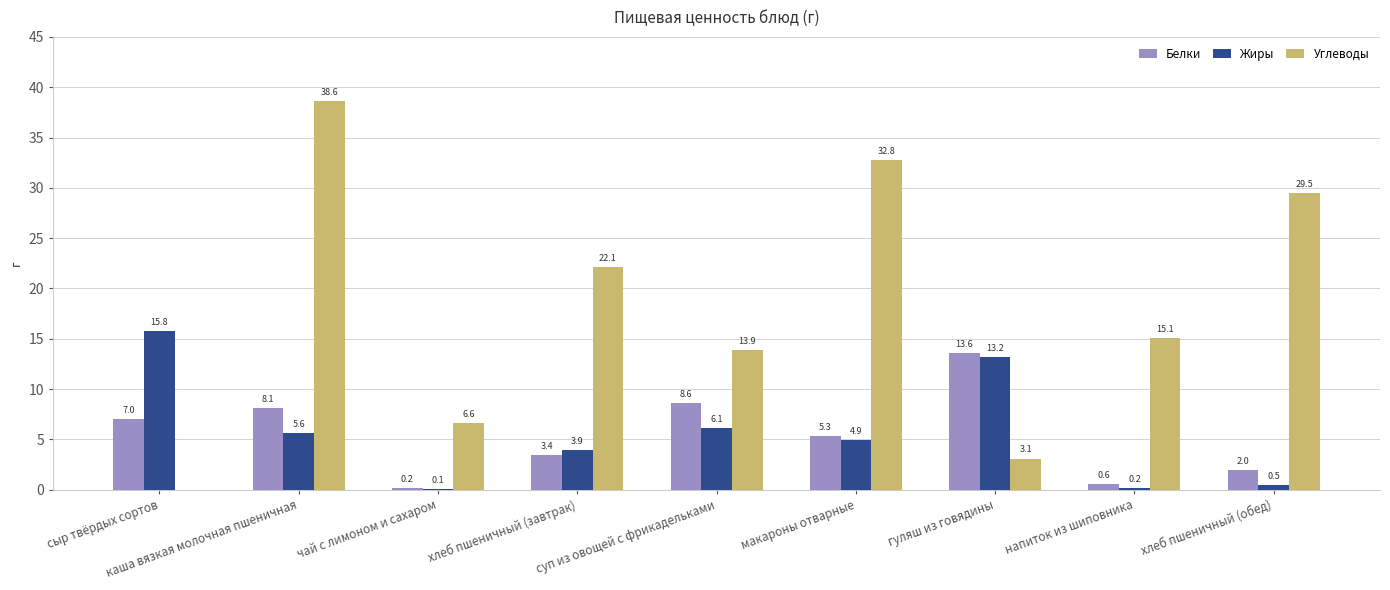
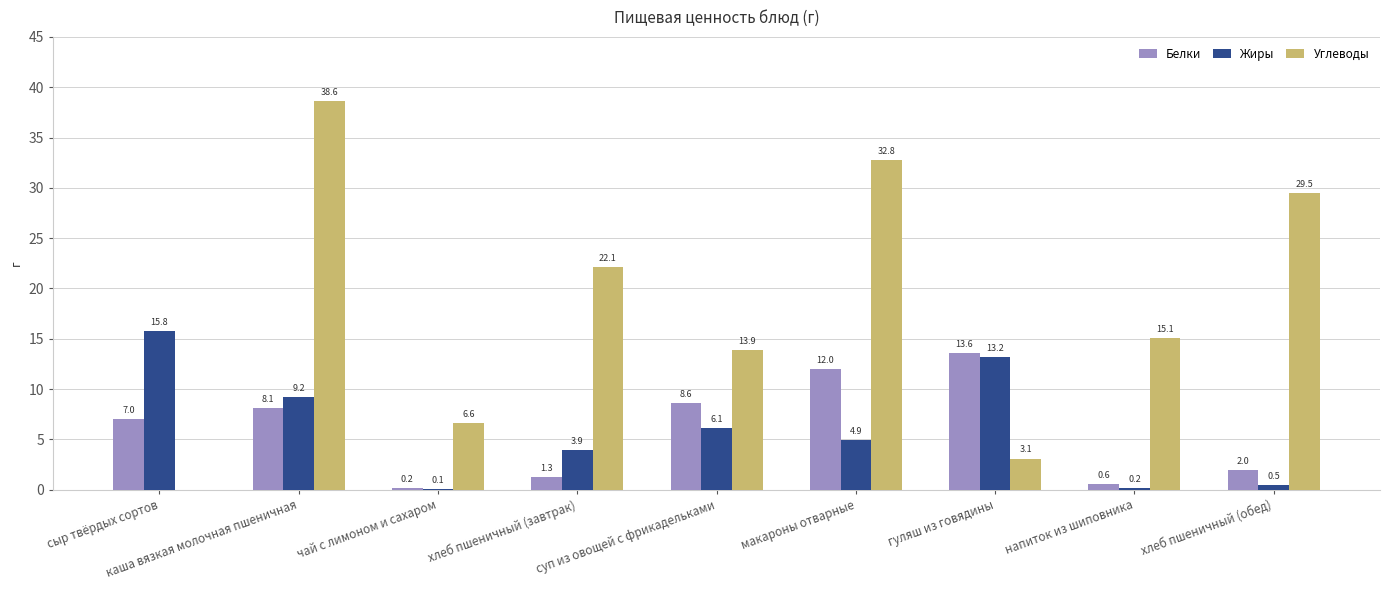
  {
    "Белки": {
      "сыр твёрдых сортов": 7.0,
      "каша вязкая молочная пшеничная": 8.1,
      "чай с лимоном и сахаром": 0.2,
-     "хлеб пшеничный (завтрак)": 3.4,
+     "хлеб пшеничный (завтрак)": 1.3,
      "суп из овощей с фрикадельками": 8.6,
-     "макароны отварные": 5.3,
+     "макароны отварные": 12.0,
      "гуляш из говядины": 13.6,
      "напиток из шиповника": 0.6,
      "хлеб пшеничный (обед)": 2.0
    },
    "Жиры": {
      "сыр твёрдых сортов": 15.8,
-     "каша вязкая молочная пшеничная": 5.6,
+     "каша вязкая молочная пшеничная": 9.2,
      "чай с лимоном и сахаром": 0.1,
      "хлеб пшеничный (завтрак)": 3.9,
      "суп из овощей с фрикадельками": 6.1,
      "макароны отварные": 4.9,
      "гуляш из говядины": 13.2,
      "напиток из шиповника": 0.2,
      "хлеб пшеничный (обед)": 0.5
    },
    "Углеводы": {
      "каша вязкая молочная пшеничная": 38.6,
      "чай с лимоном и сахаром": 6.6,
      "хлеб пшеничный (завтрак)": 22.1,
      "суп из овощей с фрикадельками": 13.9,
      "макароны отварные": 32.8,
      "гуляш из говядины": 3.1,
      "напиток из шиповника": 15.1,
      "хлеб пшеничный (обед)": 29.5
    }
  }
